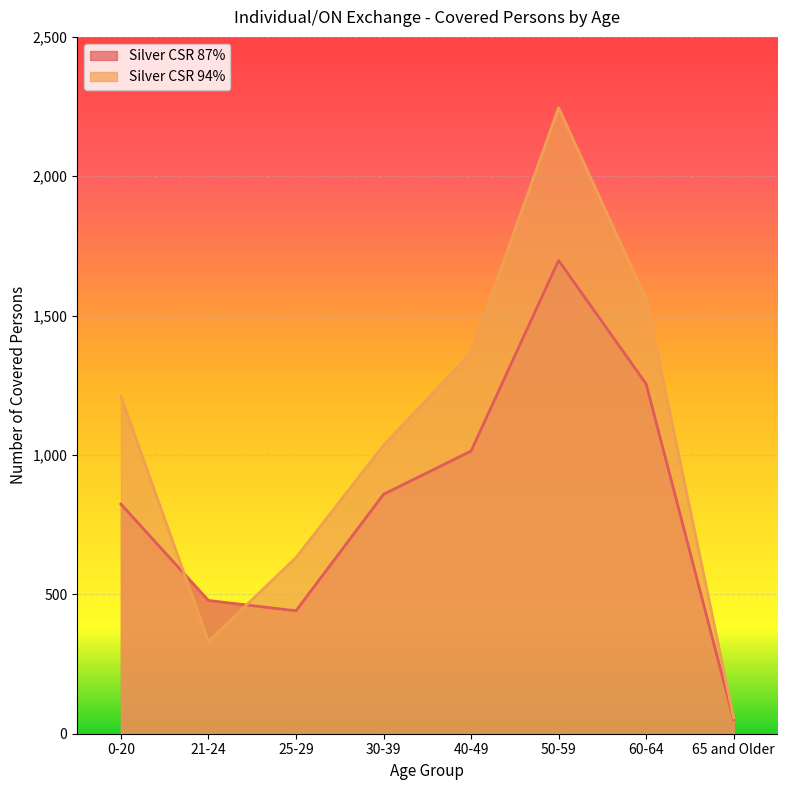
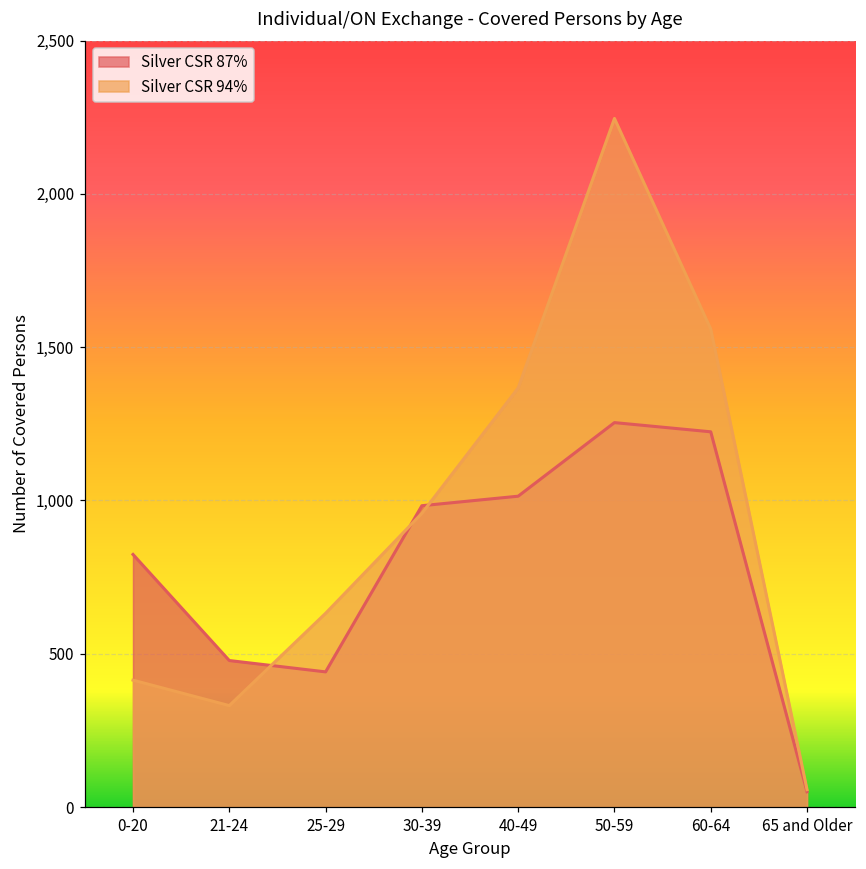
  {
    "Silver CSR 87%": {
      "0-20": "820",
      "21-24": "480",
      "25-29": "440",
-     "30-39": "860",
+     "30-39": "980",
      "40-49": "1,010",
-     "50-59": "1,700",
-     "60-64": "1,260"
+     "50-59": "1,250",
+     "60-64": "1,220"
    },
    "Silver CSR 94%": {
-     "0-20": "1,210",
+     "0-20": "410",
      "21-24": "330",
      "25-29": "630",
-     "30-39": "1,040",
+     "30-39": "960",
      "40-49": "1,370",
      "50-59": "2,250",
      "60-64": "1,560"
    }
  }
